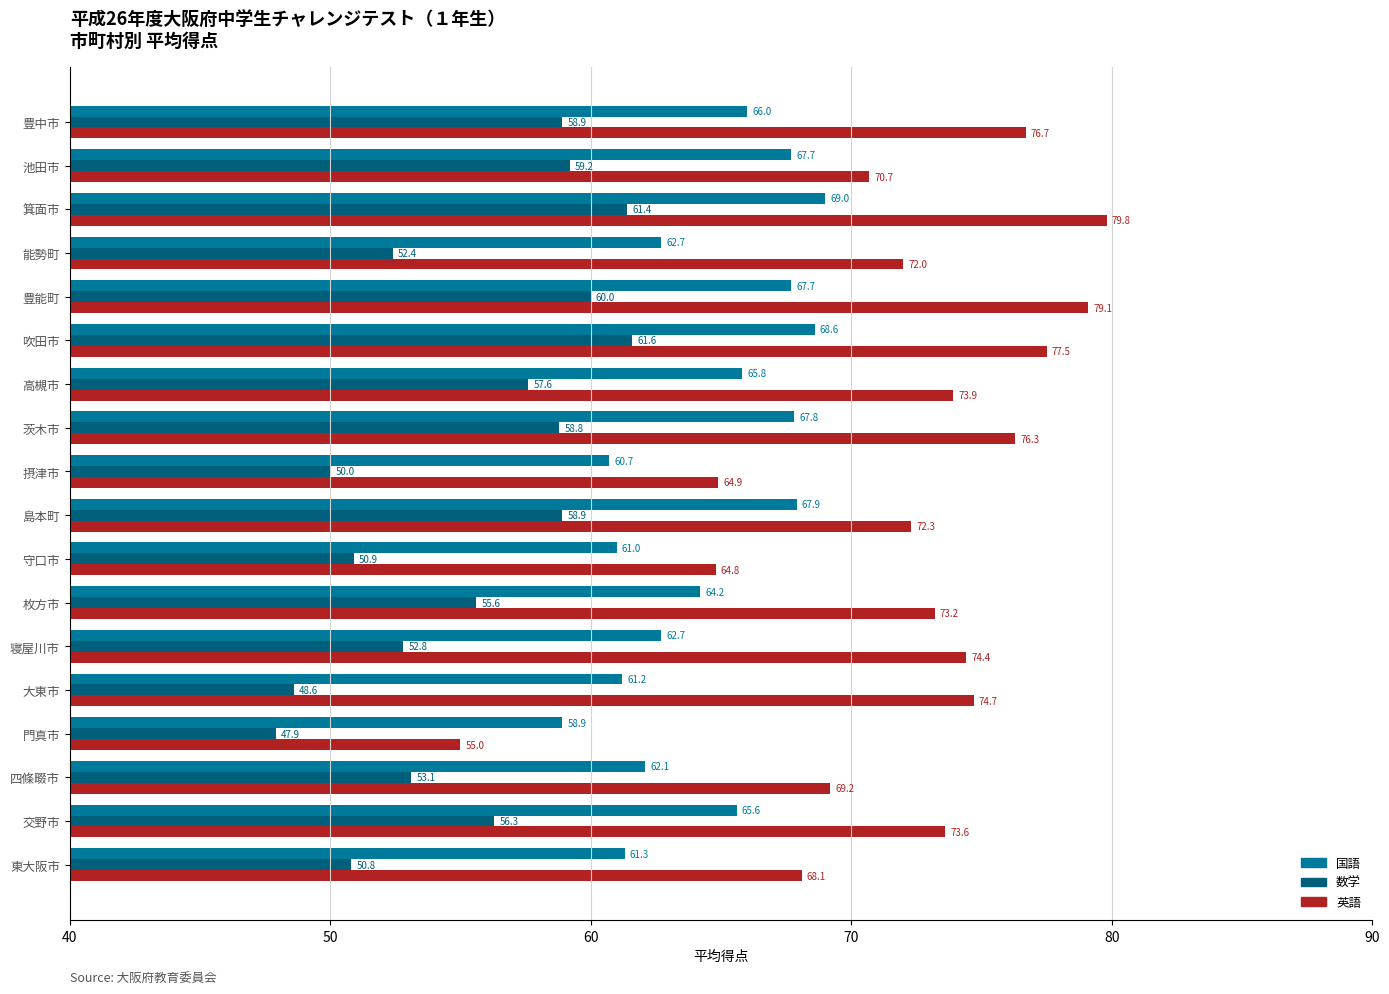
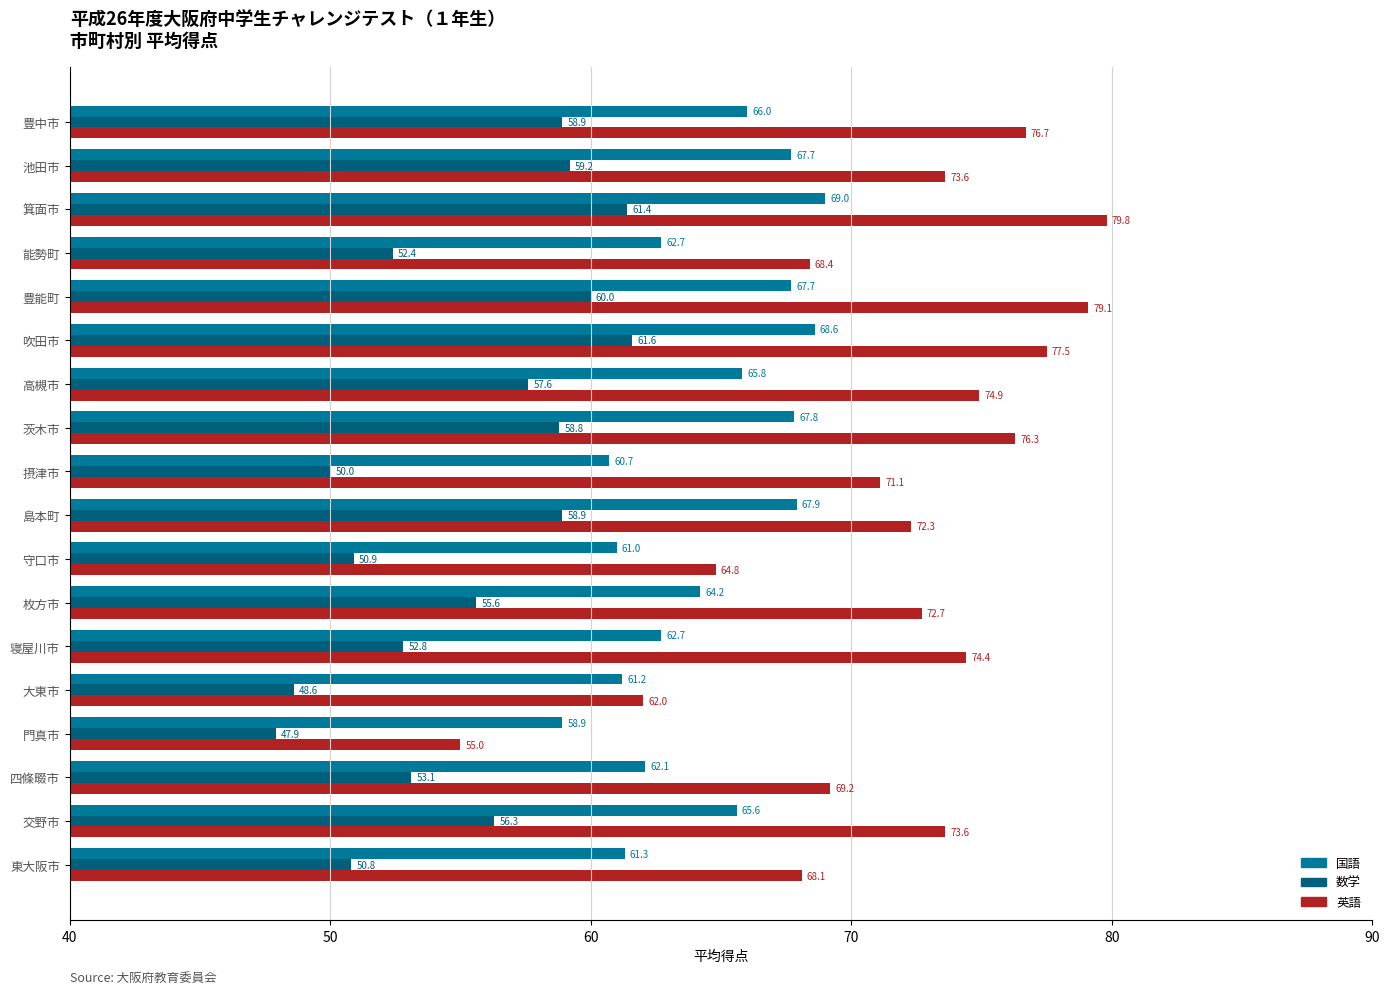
  {
    "英語": {
      "豊中市": 76.7,
-     "池田市": 70.7,
+     "池田市": 73.6,
      "箕面市": 79.8,
-     "能勢町": 72.0,
+     "能勢町": 68.4,
      "豊能町": 79.1,
      "吹田市": 77.5,
-     "高槻市": 73.9,
+     "高槻市": 74.9,
      "茨木市": 76.3,
-     "摂津市": 64.9,
+     "摂津市": 71.1,
      "島本町": 72.3,
      "守口市": 64.8,
-     "枚方市": 73.2,
+     "枚方市": 72.7,
      "寝屋川市": 74.4,
-     "大東市": 74.7,
+     "大東市": 62.0,
      "門真市": 55.0,
      "四條畷市": 69.2,
      "交野市": 73.6,
      "東大阪市": 68.1
    }
  }
